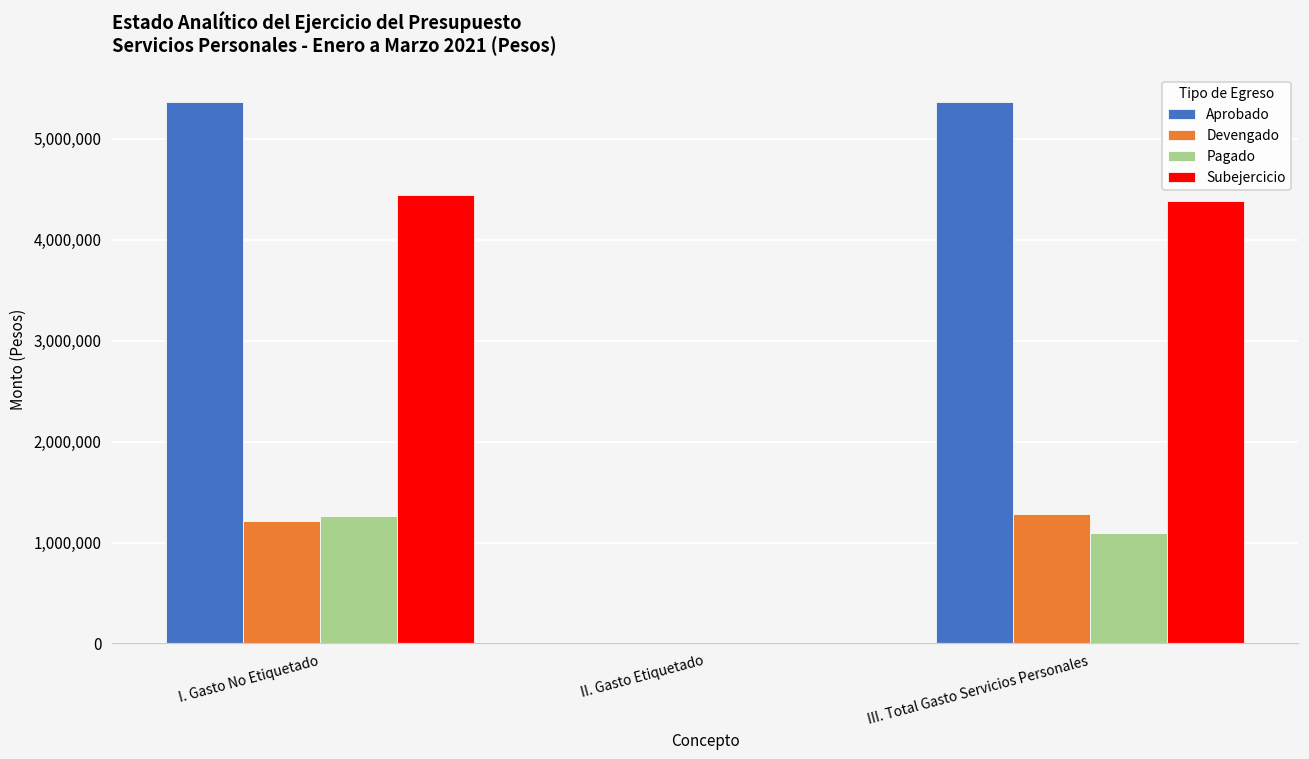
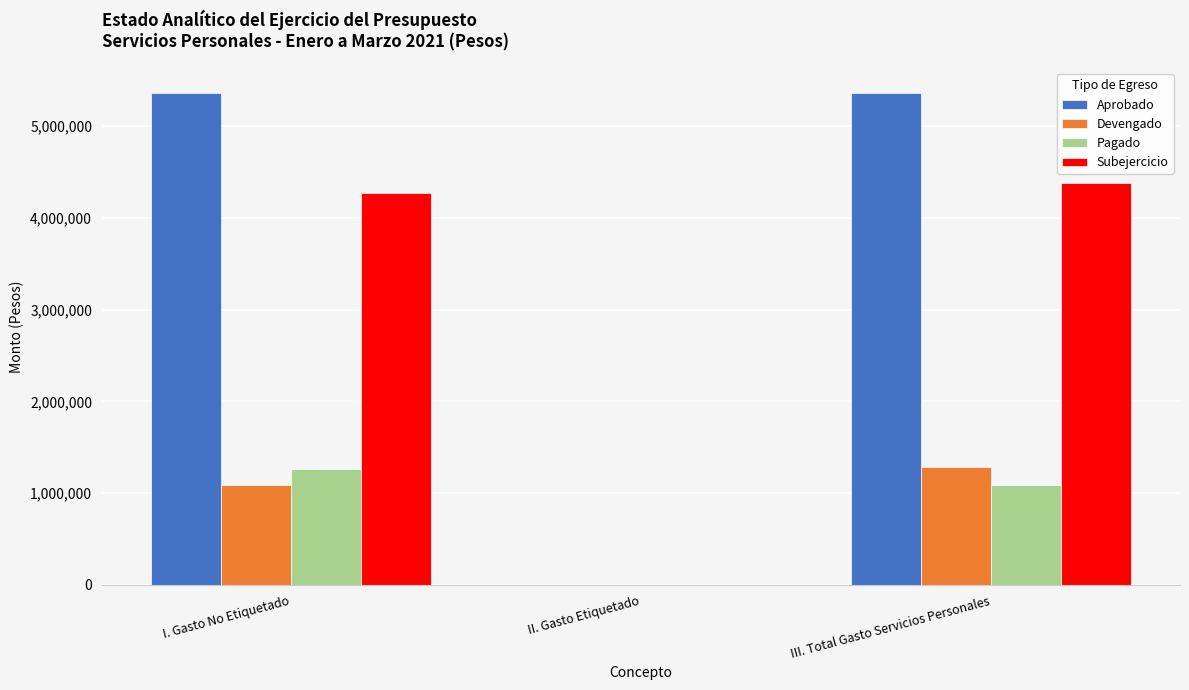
  {
    "Aprobado": {
      "I. Gasto No Etiquetado": "5,400,000",
      "II. Gasto Etiquetado": "0",
      "III. Total Gasto Servicios Personales": "5,400,000"
    },
    "Devengado": {
-     "I. Gasto No Etiquetado": "1,200,000",
+     "I. Gasto No Etiquetado": "1,100,000",
      "II. Gasto Etiquetado": "0",
      "III. Total Gasto Servicios Personales": "1,300,000"
    },
    "Pagado": {
      "I. Gasto No Etiquetado": "1,300,000",
      "II. Gasto Etiquetado": "0",
      "III. Total Gasto Servicios Personales": "1,100,000"
    },
    "Subejercicio": {
-     "I. Gasto No Etiquetado": "4,400,000",
+     "I. Gasto No Etiquetado": "4,300,000",
      "II. Gasto Etiquetado": "0",
      "III. Total Gasto Servicios Personales": "4,400,000"
    }
  }
